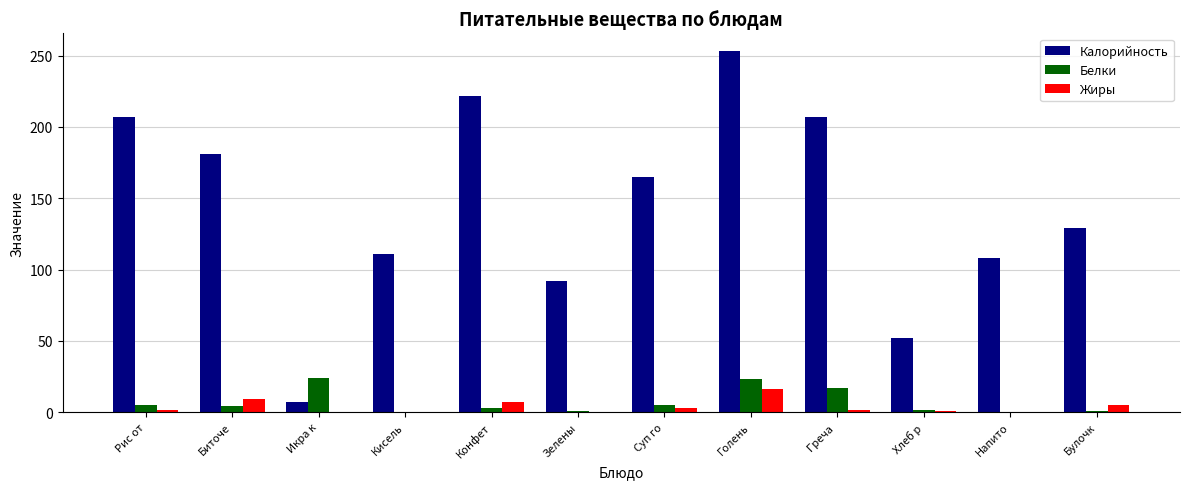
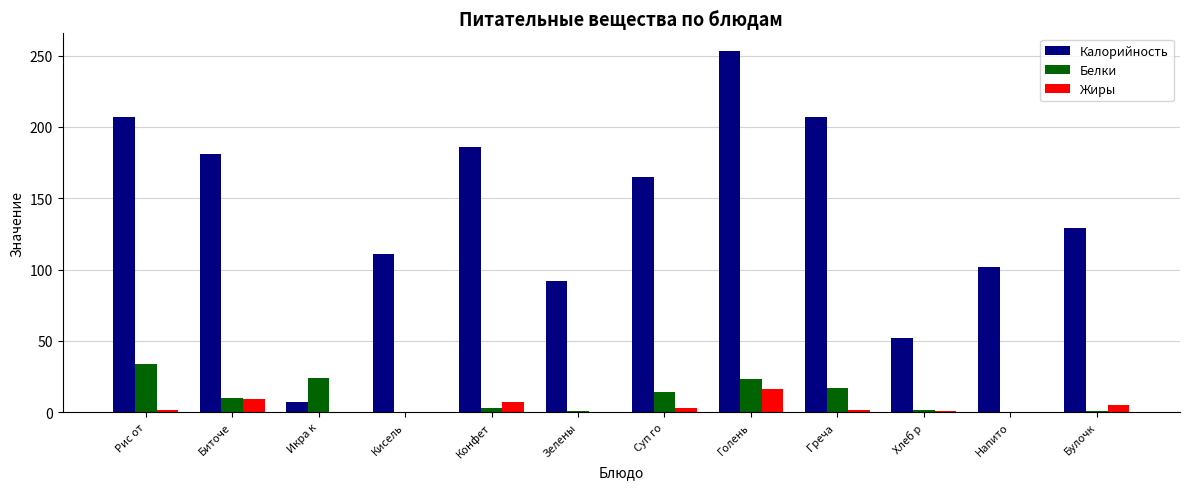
  {
    "Калорийность": {
      "Рис от": 207,
      "Биточе": 181,
      "Икра к": 7,
      "Кисель": 111,
-     "Конфет": 222,
+     "Конфет": 186,
      "Зелены": 92,
      "Суп го": 165,
      "Голень": 253,
      "Греча": 207,
      "Хлеб р": 52,
-     "Напито": 108,
+     "Напито": 102,
      "Булочк": 129
    },
    "Белки": {
-     "Рис от": 5,
-     "Биточе": 4,
+     "Рис от": 34,
+     "Биточе": 10,
      "Икра к": 24,
      "Кисель": 0,
      "Конфет": 3,
-     "Суп го": 5,
+     "Суп го": 14,
      "Голень": 24,
      "Греча": 17,
      "Напито": 0
    },
    "Жиры": {
      "Рис от": 2,
      "Биточе": 9,
      "Кисель": 0,
      "Конфет": 7,
      "Суп го": 3,
      "Голень": 16,
      "Греча": 2,
      "Напито": 0,
      "Булочк": 5
    }
  }
